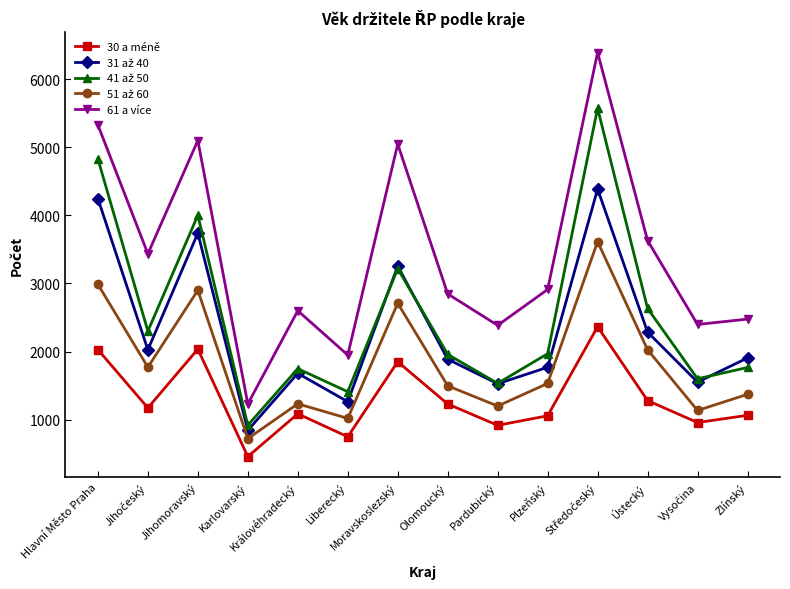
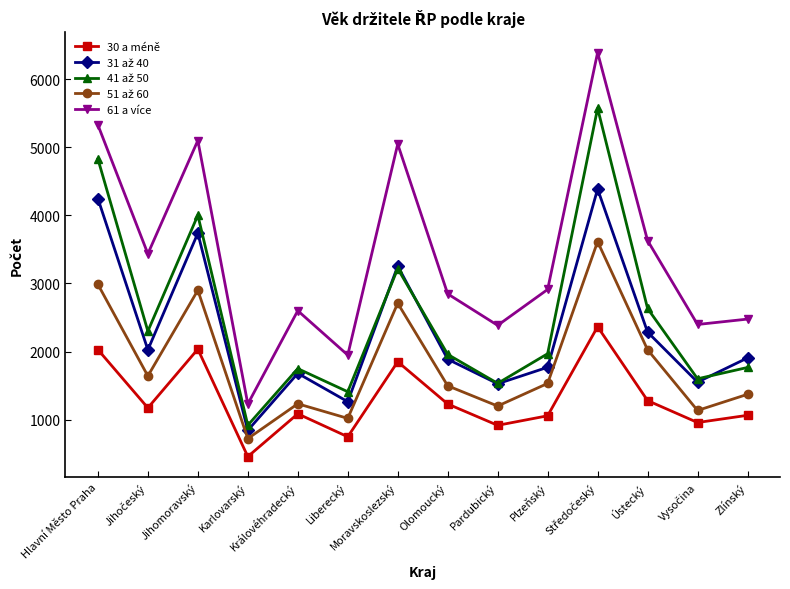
  {
    "30 a méně": {
      "Hlavní Město Praha": 2000,
      "Jihočeský": 1200,
      "Jihomoravský": 2000,
      "Karlovarský": 500,
      "Královéhradecký": 1100,
      "Liberecký": 800,
      "Moravskoslezský": 1900,
      "Olomoucký": 1200,
      "Pardubický": 900,
      "Plzeňský": 1100,
      "Středočeský": 2400,
      "Ústecký": 1300,
      "Vysočina": 1000,
      "Zlínský": 1100
    },
    "31 až 40": {
      "Hlavní Město Praha": 4200,
      "Jihočeský": 2000,
      "Jihomoravský": 3700,
      "Karlovarský": 800,
      "Královéhradecký": 1700,
      "Liberecký": 1300,
      "Olomoucký": 1900,
      "Plzeňský": 1800,
      "Středočeský": 4400,
      "Ústecký": 2300,
      "Vysočina": 1600,
      "Zlínský": 1900
    },
    "41 až 50": {
      "Hlavní Město Praha": 4800,
      "Jihočeský": 2300,
      "Jihomoravský": 4000,
      "Karlovarský": 900,
      "Královéhradecký": 1800,
      "Liberecký": 1400,
      "Olomoucký": 2000,
      "Plzeňský": 2000,
      "Středočeský": 5600,
      "Ústecký": 2600,
      "Vysočina": 1600,
      "Zlínský": 1800
    },
    "51 až 60": {
      "Hlavní Město Praha": 3000,
-     "Jihočeský": 1800,
+     "Jihočeský": 1600,
      "Jihomoravský": 2900,
      "Karlovarský": 700,
      "Královéhradecký": 1200,
      "Liberecký": 1000,
      "Moravskoslezský": 2700,
      "Olomoucký": 1500,
      "Pardubický": 1200,
      "Plzeňský": 1500,
      "Středočeský": 3600,
      "Ústecký": 2000,
      "Vysočina": 1100,
      "Zlínský": 1400
    },
    "61 a více": {
      "Hlavní Město Praha": 5300,
      "Jihočeský": 3400,
      "Jihomoravský": 5100,
      "Karlovarský": 1200,
      "Královéhradecký": 2600,
      "Liberecký": 1900,
      "Moravskoslezský": 5000,
      "Olomoucký": 2800,
      "Pardubický": 2400,
      "Plzeňský": 2900,
      "Středočeský": 6400,
      "Ústecký": 3600,
      "Vysočina": 2400,
      "Zlínský": 2500
    }
  }
